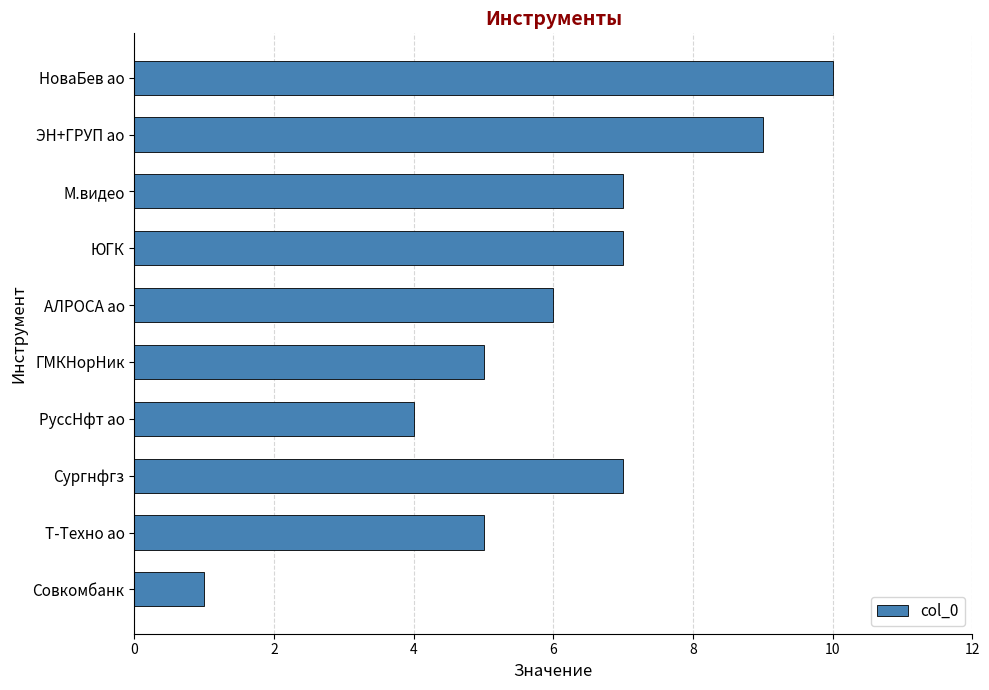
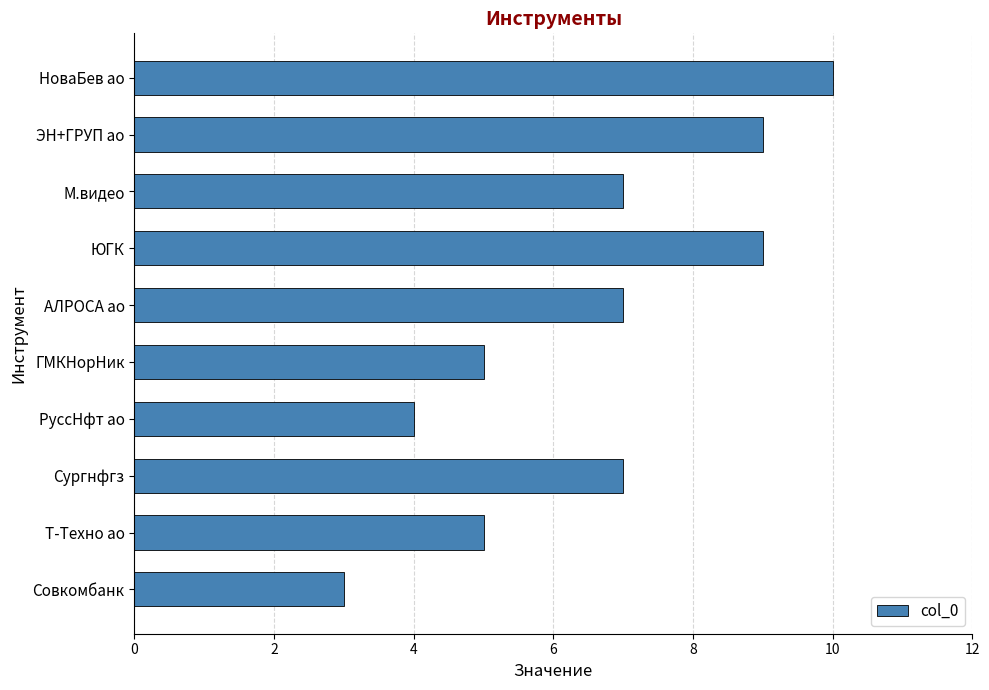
  {
    "НоваБев ао": 10,
    "ЭН+ГРУП ао": 9,
    "М.видео": 7,
-   "ЮГК": 7,
-   "АЛРОСА ао": 6,
+   "ЮГК": 9,
+   "АЛРОСА ао": 7,
    "ГМКНорНик": 5,
    "РуссНфт ао": 4,
    "Сургнфгз": 7,
    "Т-Техно ао": 5,
-   "Совкомбанк": 1
+   "Совкомбанк": 3
  }
